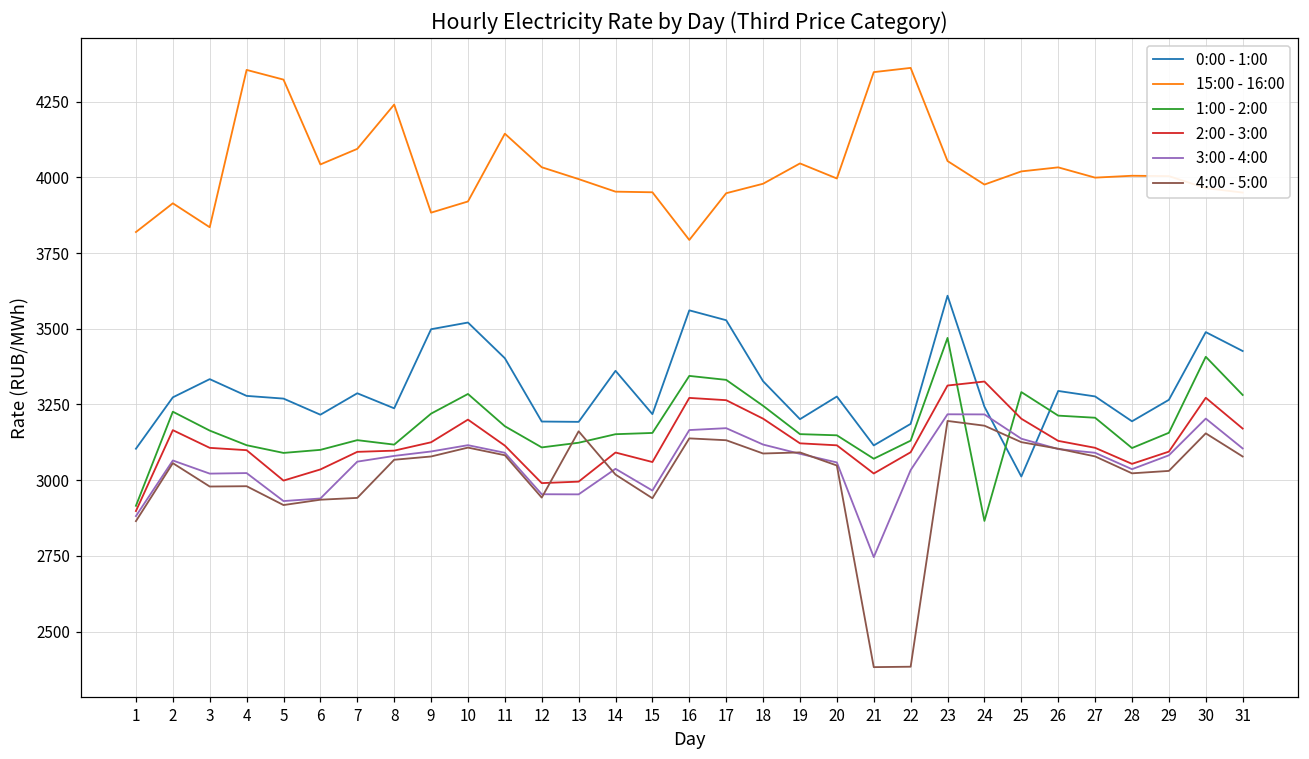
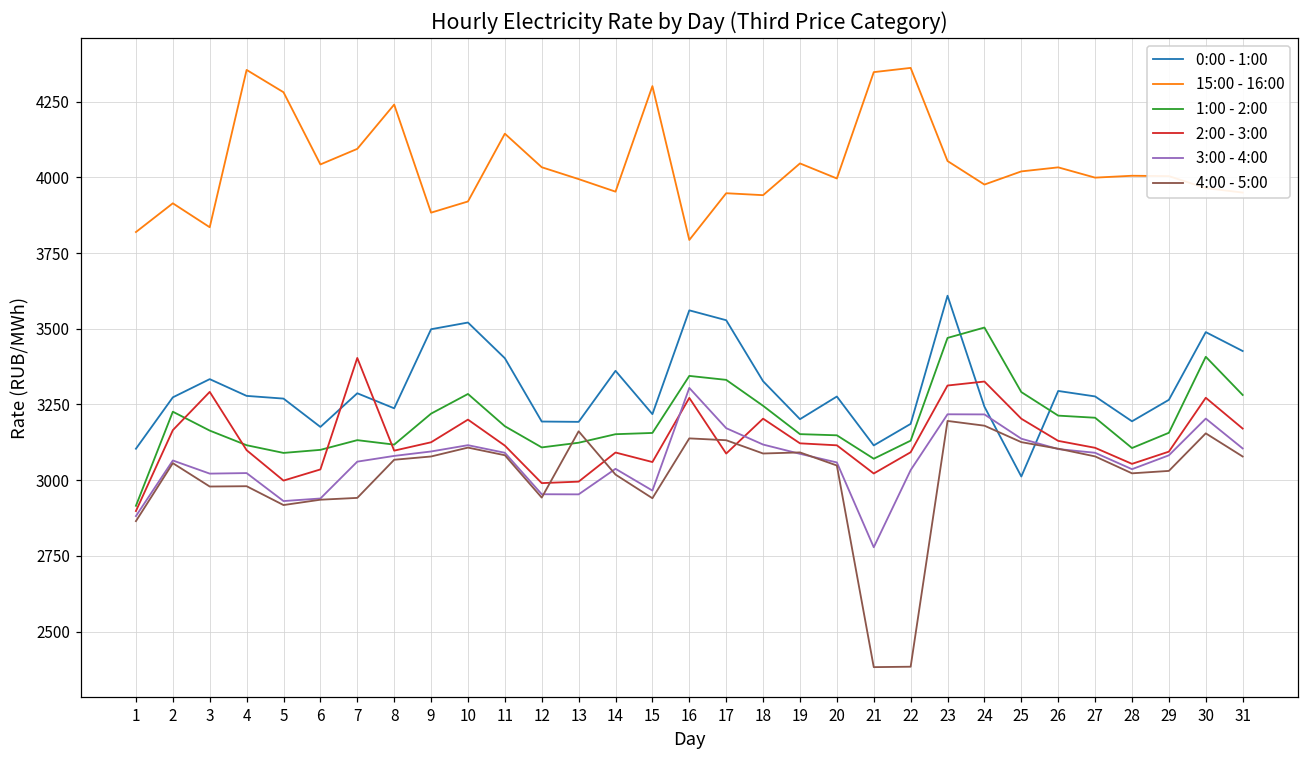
  {
    "0:00 - 1:00": {
      "1": 3100,
      "2": 3270,
      "3": 3330,
      "4": 3280,
      "5": 3270,
-     "6": 3220,
+     "6": 3180,
      "7": 3290,
      "8": 3240,
      "9": 3500,
      "10": 3520,
      "11": 3400,
      "12": 3190,
      "13": 3190,
      "14": 3360,
      "15": 3220,
      "16": 3560,
      "17": 3530,
      "18": 3330,
      "19": 3200,
      "20": 3280,
      "21": 3110,
      "22": 3190,
      "23": 3610,
      "24": 3240,
      "25": 3010,
      "26": 3290,
      "27": 3280,
      "28": 3190,
      "29": 3270,
      "30": 3490,
      "31": 3430
    },
    "15:00 - 16:00": {
      "1": 3820,
      "2": 3910,
      "3": 3840,
      "4": 4350,
-     "5": 4320,
+     "5": 4280,
      "6": 4040,
      "7": 4090,
      "8": 4240,
      "9": 3880,
      "10": 3920,
      "11": 4140,
      "12": 4030,
      "13": 3990,
      "14": 3950,
-     "15": 3950,
+     "15": 4300,
      "16": 3790,
      "17": 3950,
-     "18": 3980,
+     "18": 3940,
      "19": 4050,
      "20": 4000,
      "21": 4350,
      "22": 4360,
      "23": 4050,
      "24": 3980,
      "25": 4020,
      "26": 4030,
      "27": 4000,
      "28": 4010,
      "31": 3950
    },
    "1:00 - 2:00": {
      "1": 2920,
      "2": 3230,
      "3": 3160,
      "4": 3120,
      "5": 3090,
      "6": 3100,
      "7": 3130,
      "8": 3120,
      "9": 3220,
      "10": 3280,
      "11": 3180,
      "12": 3110,
      "13": 3120,
      "14": 3150,
      "15": 3160,
      "16": 3340,
      "17": 3330,
      "18": 3250,
      "19": 3150,
      "20": 3150,
      "21": 3070,
      "22": 3130,
      "23": 3470,
-     "24": 2870,
+     "24": 3500,
      "25": 3290,
      "26": 3210,
      "27": 3210,
      "28": 3110,
      "29": 3160,
      "30": 3410,
      "31": 3280
    },
    "2:00 - 3:00": {
      "1": 2900,
      "2": 3160,
-     "3": 3110,
+     "3": 3290,
      "4": 3100,
      "5": 3000,
      "6": 3040,
-     "7": 3090,
+     "7": 3400,
      "8": 3100,
      "9": 3120,
      "10": 3200,
      "11": 3110,
      "12": 2990,
      "13": 2990,
      "14": 3090,
      "15": 3060,
      "16": 3270,
-     "17": 3260,
+     "17": 3090,
      "18": 3200,
      "19": 3120,
      "20": 3110,
      "21": 3020,
      "22": 3090,
      "23": 3310,
      "24": 3330,
      "25": 3200,
      "26": 3130,
      "27": 3110,
      "28": 3050,
      "29": 3090,
      "30": 3270,
      "31": 3170
    },
    "3:00 - 4:00": {
      "1": 2880,
      "3": 3020,
      "4": 3020,
      "5": 2930,
      "7": 3060,
      "8": 3080,
      "9": 3090,
      "12": 2950,
      "13": 2950,
      "14": 3040,
      "15": 2970,
-     "16": 3170,
+     "16": 3300,
      "17": 3170,
      "18": 3120,
      "20": 3060,
-     "21": 2750,
+     "21": 2780,
      "22": 3030,
      "23": 3220,
      "24": 3220,
      "25": 3140,
      "27": 3090,
      "28": 3040,
      "29": 3080,
      "30": 3200,
      "31": 3100
    },
    "4:00 - 5:00": {
      "1": 2860,
      "3": 2980,
      "4": 2980,
      "5": 2920,
      "7": 2940,
      "8": 3070,
      "9": 3080,
      "12": 2940,
      "13": 3160,
      "14": 3020,
      "15": 2940,
      "16": 3140,
      "17": 3130,
      "18": 3090,
      "20": 3050,
      "21": 2380,
      "22": 2380,
      "23": 3200,
      "24": 3180,
      "25": 3130,
      "27": 3080,
      "28": 3020,
      "29": 3030,
      "30": 3150,
      "31": 3080
    }
  }
